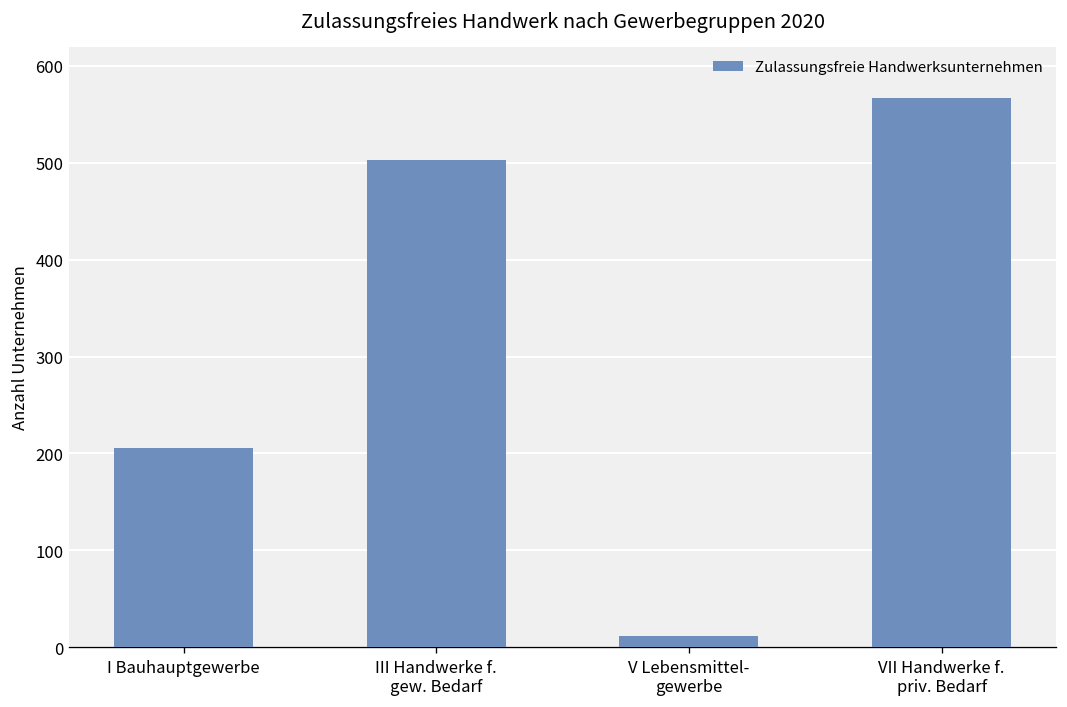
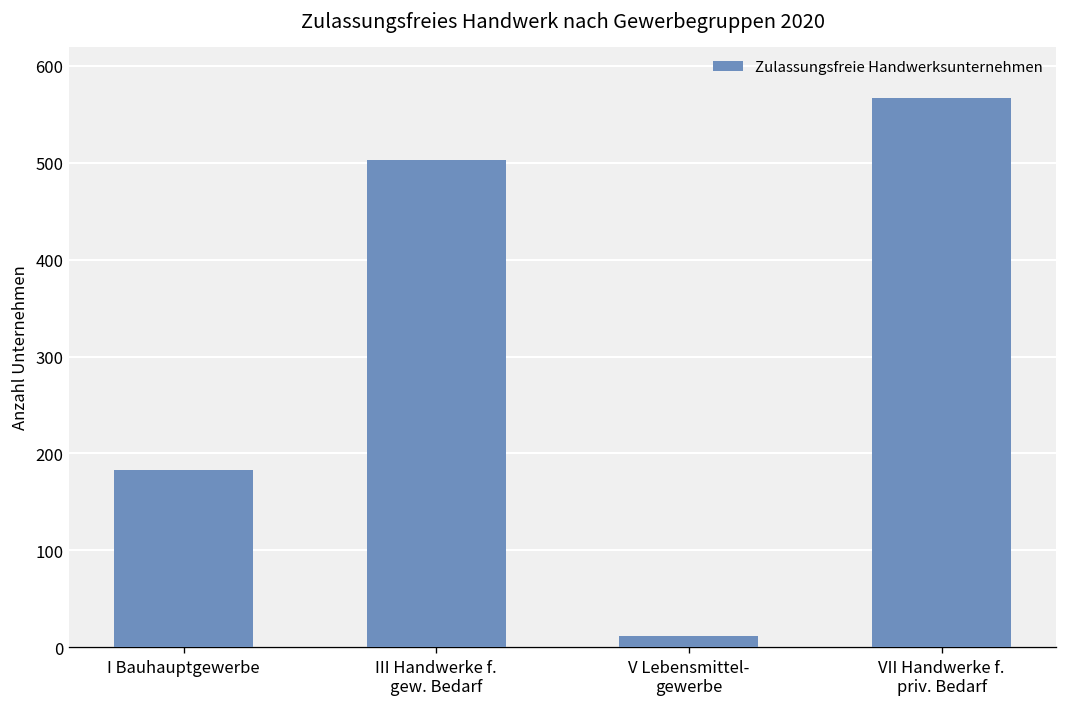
  {
-   "I Bauhauptgewerbe": 210,
+   "I Bauhauptgewerbe": 180,
    "III Handwerke f. gew. Bedarf": 500,
    "V Lebensmittel- gewerbe": 10,
    "VII Handwerke f. priv. Bedarf": 570
  }
